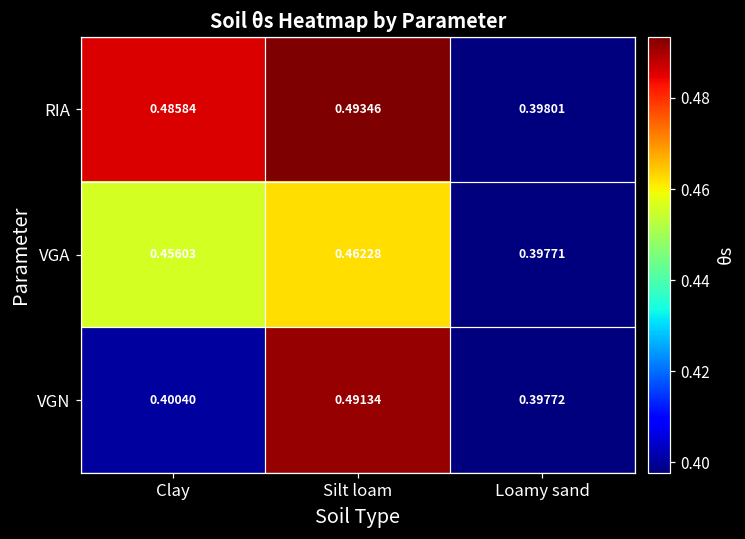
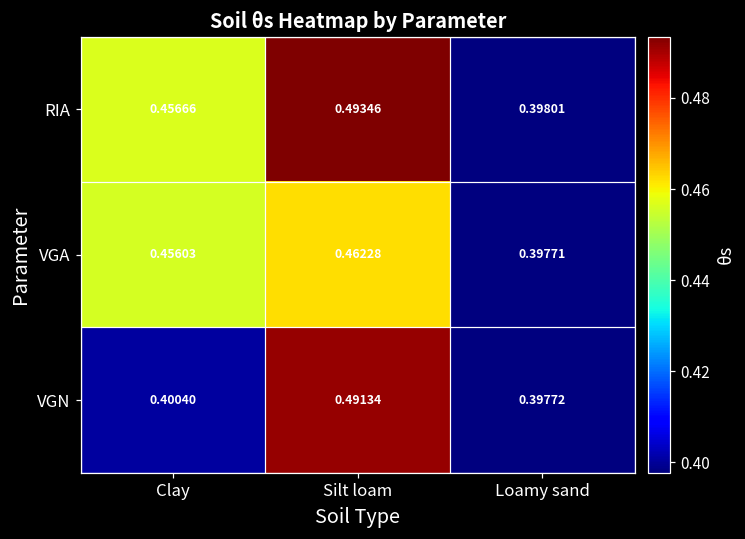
  {
    "RIA": {
-     "Clay": 0.48584,
+     "Clay": 0.45666,
      "Silt loam": 0.49346,
      "Loamy sand": 0.39801
    },
    "VGA": {
      "Clay": 0.45603,
      "Silt loam": 0.46228,
      "Loamy sand": 0.39771
    },
    "VGN": {
      "Clay": 0.40040,
      "Silt loam": 0.49134,
      "Loamy sand": 0.39772
    }
  }
